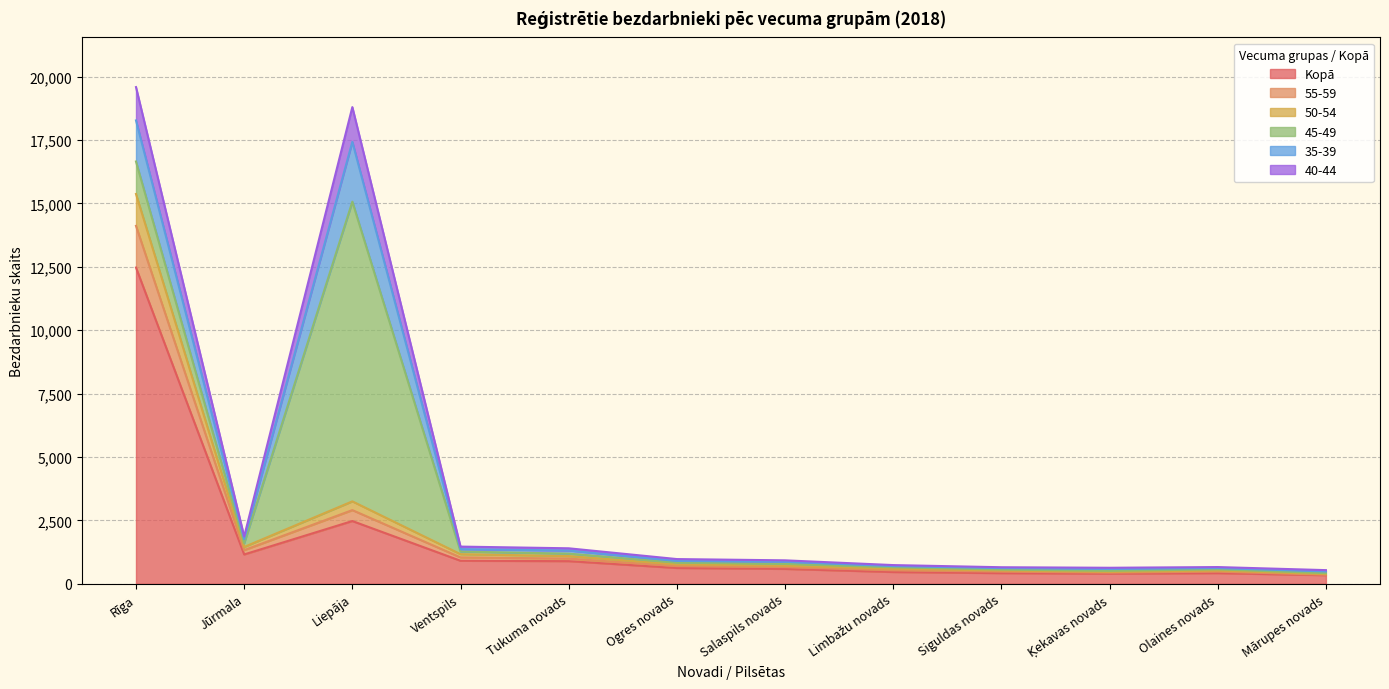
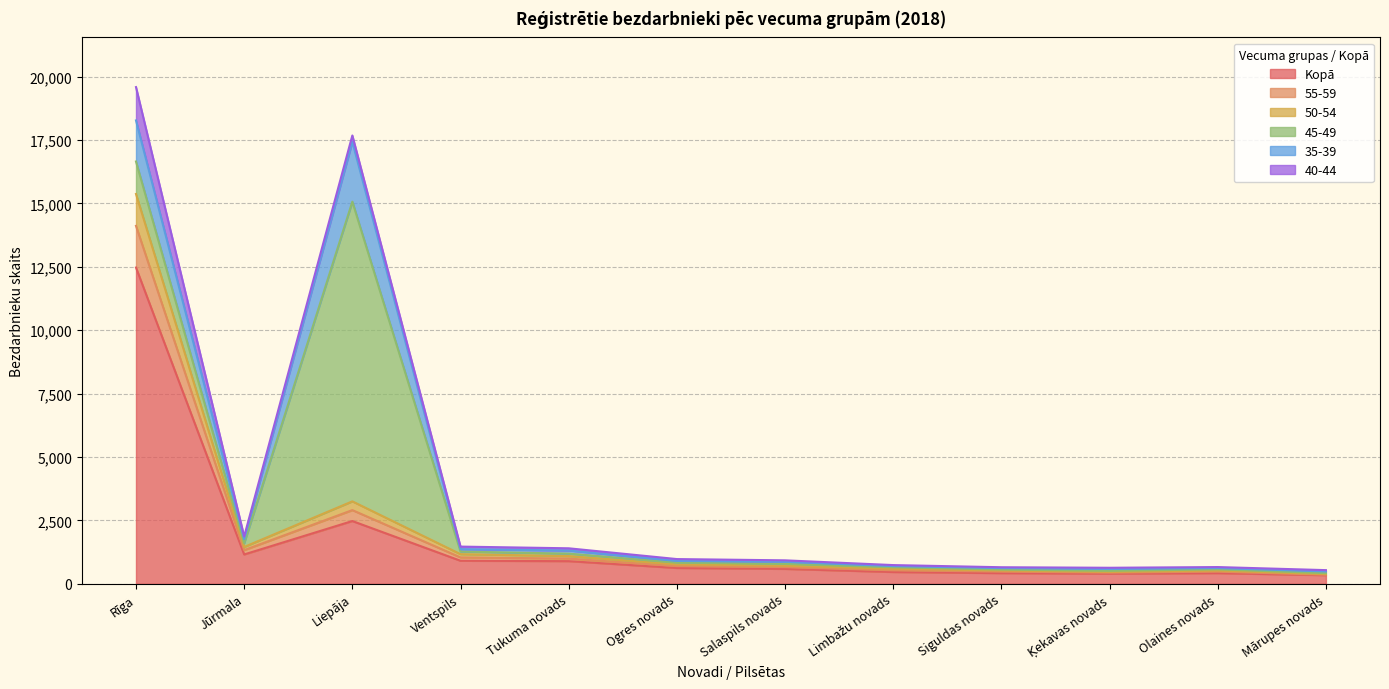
  {
    "45-49": {
      "Rīga": "1,300",
      "Jūrmala": "100",
      "Liepāja": "11,800"
    },
    "35-39": {
      "Rīga": "1,600",
      "Jūrmala": "200",
      "Liepāja": "2,400"
    },
    "40-44": {
      "Rīga": "1,300",
      "Jūrmala": "100",
-     "Liepāja": "1,400",
+     "Liepāja": "200",
      "Ventspils": "100"
    }
  }
